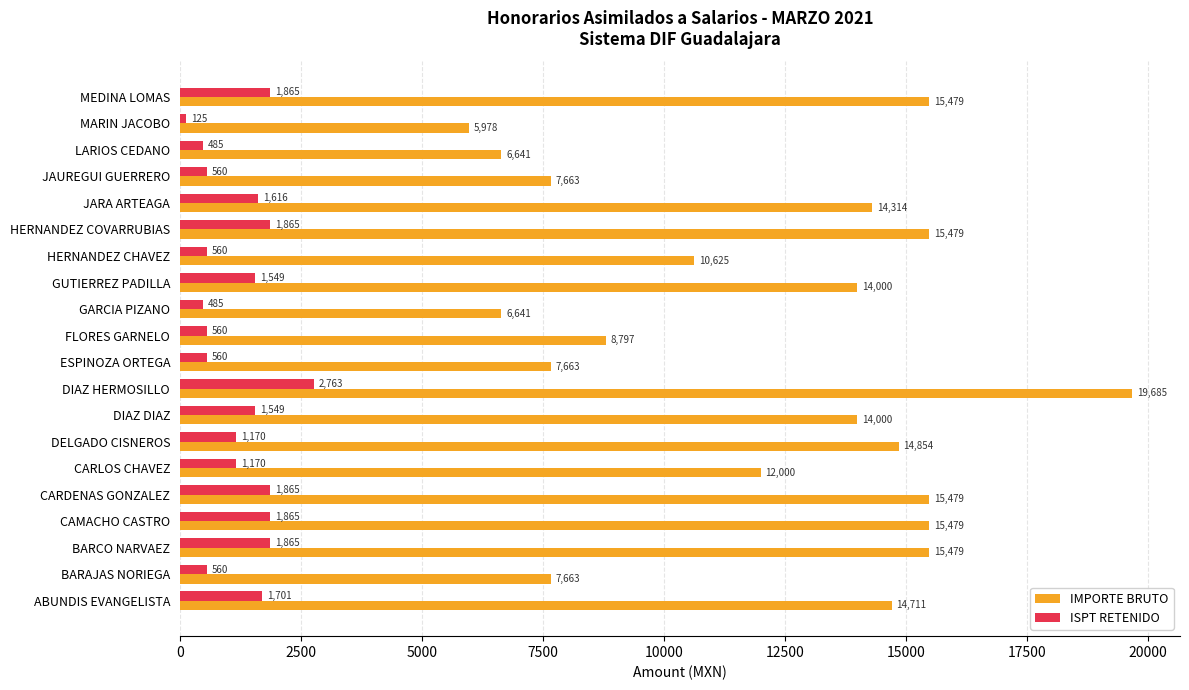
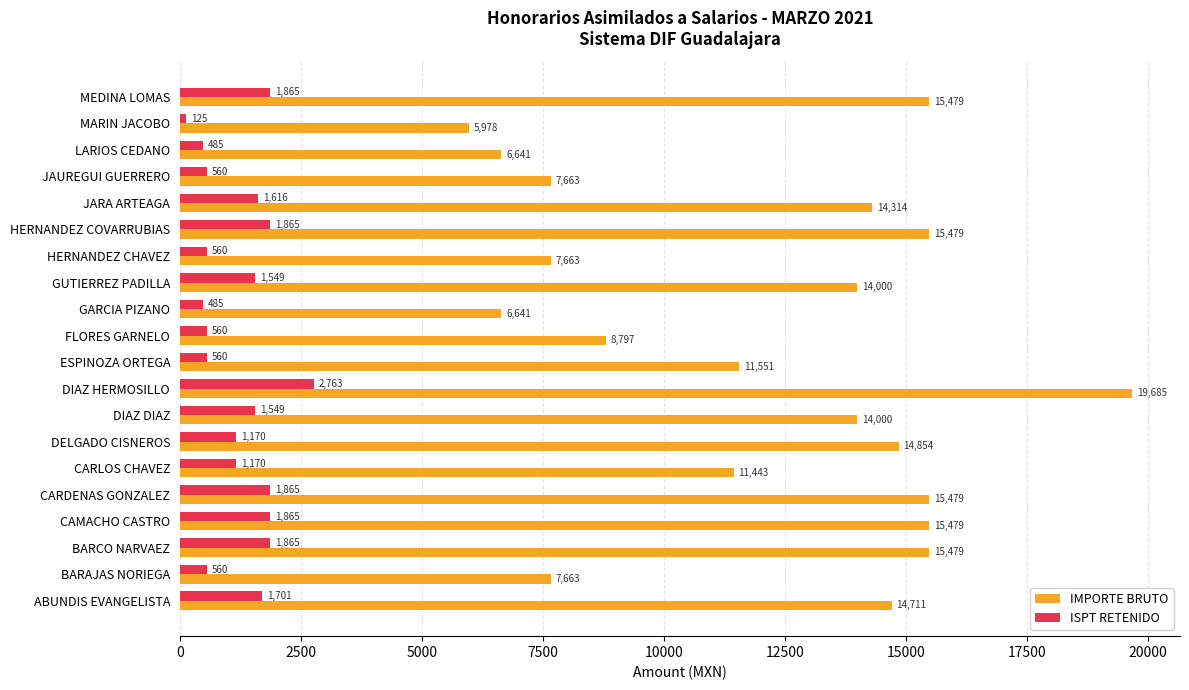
  {
    "IMPORTE BRUTO": {
      "MEDINA LOMAS": "15,479",
      "MARIN JACOBO": "5,978",
      "LARIOS CEDANO": "6,641",
      "JAUREGUI GUERRERO": "7,663",
      "JARA ARTEAGA": "14,314",
      "HERNANDEZ COVARRUBIAS": "15,479",
-     "HERNANDEZ CHAVEZ": "10,625",
+     "HERNANDEZ CHAVEZ": "7,663",
      "GUTIERREZ PADILLA": "14,000",
      "GARCIA PIZANO": "6,641",
      "FLORES GARNELO": "8,797",
-     "ESPINOZA ORTEGA": "7,663",
+     "ESPINOZA ORTEGA": "11,551",
      "DIAZ HERMOSILLO": "19,685",
      "DIAZ DIAZ": "14,000",
      "DELGADO CISNEROS": "14,854",
-     "CARLOS CHAVEZ": "12,000",
+     "CARLOS CHAVEZ": "11,443",
      "CARDENAS GONZALEZ": "15,479",
      "CAMACHO CASTRO": "15,479",
      "BARCO NARVAEZ": "15,479",
      "BARAJAS NORIEGA": "7,663",
      "ABUNDIS EVANGELISTA": "14,711"
    },
    "ISPT RETENIDO": {
      "MEDINA LOMAS": "1,865",
      "MARIN JACOBO": "125",
      "LARIOS CEDANO": "485",
      "JAUREGUI GUERRERO": "560",
      "JARA ARTEAGA": "1,616",
      "HERNANDEZ COVARRUBIAS": "1,865",
      "HERNANDEZ CHAVEZ": "560",
      "GUTIERREZ PADILLA": "1,549",
      "GARCIA PIZANO": "485",
      "FLORES GARNELO": "560",
      "ESPINOZA ORTEGA": "560",
      "DIAZ HERMOSILLO": "2,763",
      "DIAZ DIAZ": "1,549",
      "DELGADO CISNEROS": "1,170",
      "CARLOS CHAVEZ": "1,170",
      "CARDENAS GONZALEZ": "1,865",
      "CAMACHO CASTRO": "1,865",
      "BARCO NARVAEZ": "1,865",
      "BARAJAS NORIEGA": "560",
      "ABUNDIS EVANGELISTA": "1,701"
    }
  }
